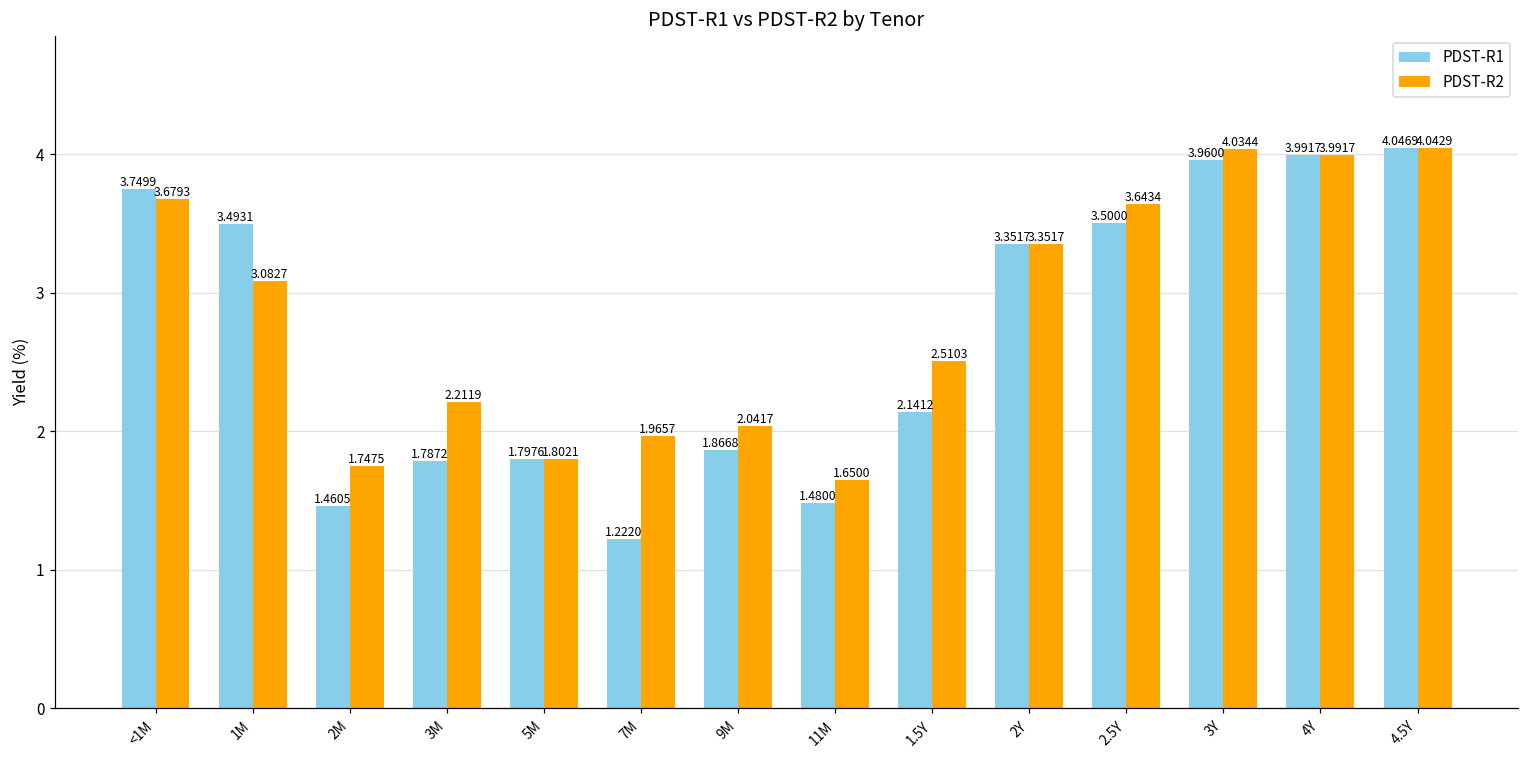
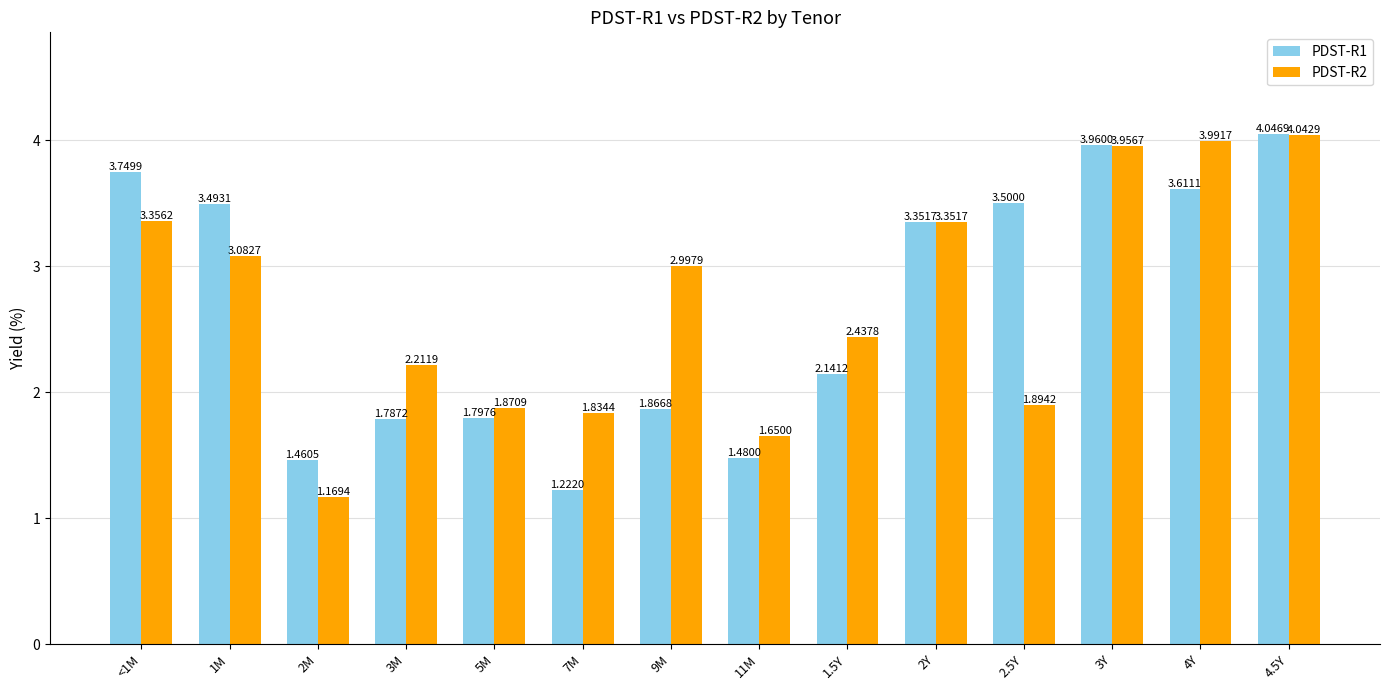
  {
    "PDST-R1": {
      "<1M": 3.7499,
      "1M": 3.4931,
      "2M": 1.4605,
      "3M": 1.7872,
      "5M": 1.7976,
      "7M": 1.2220,
      "9M": 1.8668,
      "11M": 1.4800,
      "1.5Y": 2.1412,
      "2Y": 3.3517,
      "2.5Y": 3.5000,
      "3Y": 3.9600,
-     "4Y": 3.9917,
+     "4Y": 3.6111,
      "4.5Y": 4.0469
    },
    "PDST-R2": {
-     "<1M": 3.6793,
+     "<1M": 3.3562,
      "1M": 3.0827,
-     "2M": 1.7475,
+     "2M": 1.1694,
      "3M": 2.2119,
-     "5M": 1.8021,
-     "7M": 1.9657,
-     "9M": 2.0417,
+     "5M": 1.8709,
+     "7M": 1.8344,
+     "9M": 2.9979,
      "11M": 1.6500,
-     "1.5Y": 2.5103,
+     "1.5Y": 2.4378,
      "2Y": 3.3517,
-     "2.5Y": 3.6434,
-     "3Y": 4.0344,
+     "2.5Y": 1.8942,
+     "3Y": 3.9567,
      "4Y": 3.9917,
      "4.5Y": 4.0429
    }
  }
